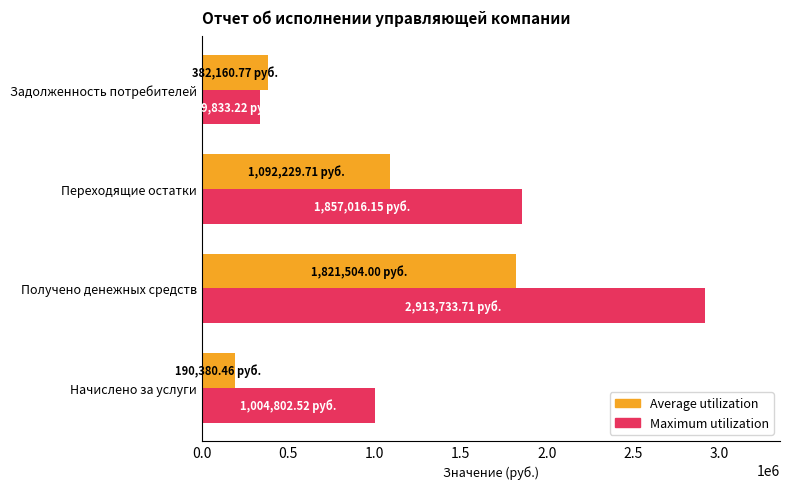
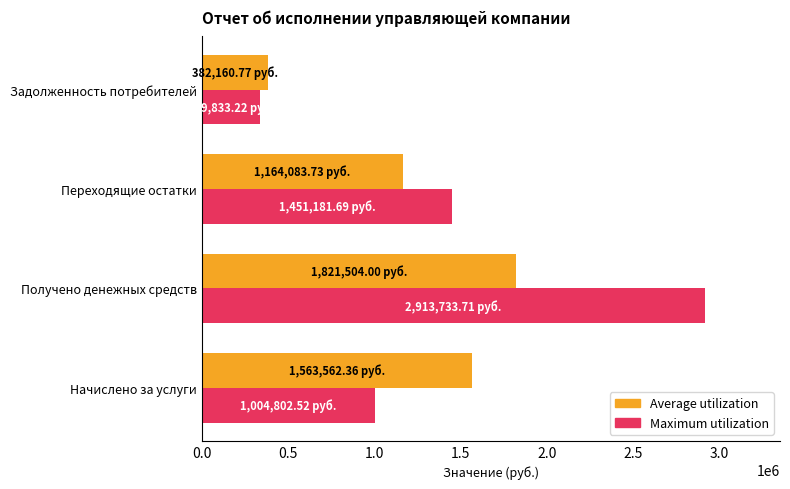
  {
    "Average utilization": {
      "Задолженность потребителей": "382,160.77",
-     "Переходящие остатки": "1,092,229.71",
+     "Переходящие остатки": "1,164,083.73",
      "Получено денежных средств": "1,821,504.00",
-     "Начислено за услуги": "190,380.46"
+     "Начислено за услуги": "1,563,562.36"
    },
    "Maximum utilization": {
      "Задолженность потребителей": "339,833.22",
-     "Переходящие остатки": "1,857,016.15",
+     "Переходящие остатки": "1,451,181.69",
      "Получено денежных средств": "2,913,733.71",
      "Начислено за услуги": "1,004,802.52"
    }
  }
